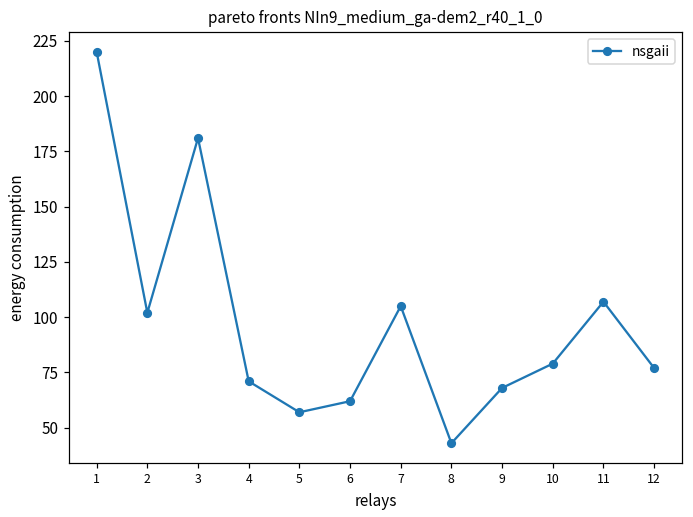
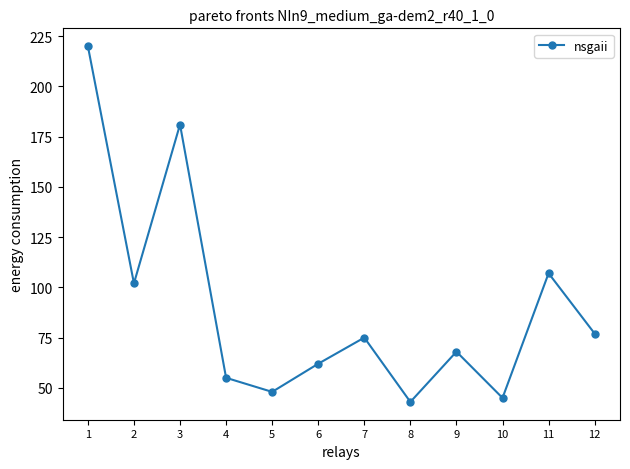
  {
    "1": 220,
    "2": 102,
    "3": 181,
-   "4": 71,
-   "5": 57,
+   "4": 55,
+   "5": 48,
    "6": 62,
-   "7": 105,
+   "7": 75,
    "8": 43,
    "9": 68,
-   "10": 79,
+   "10": 45,
    "11": 107,
    "12": 77
  }
